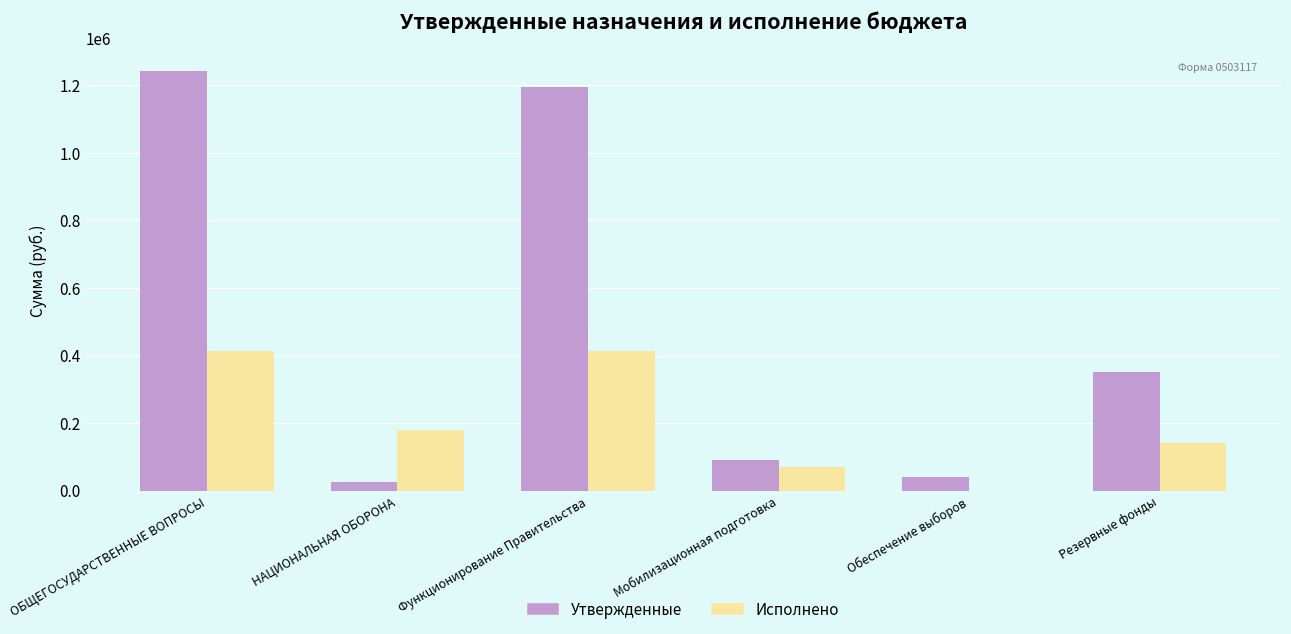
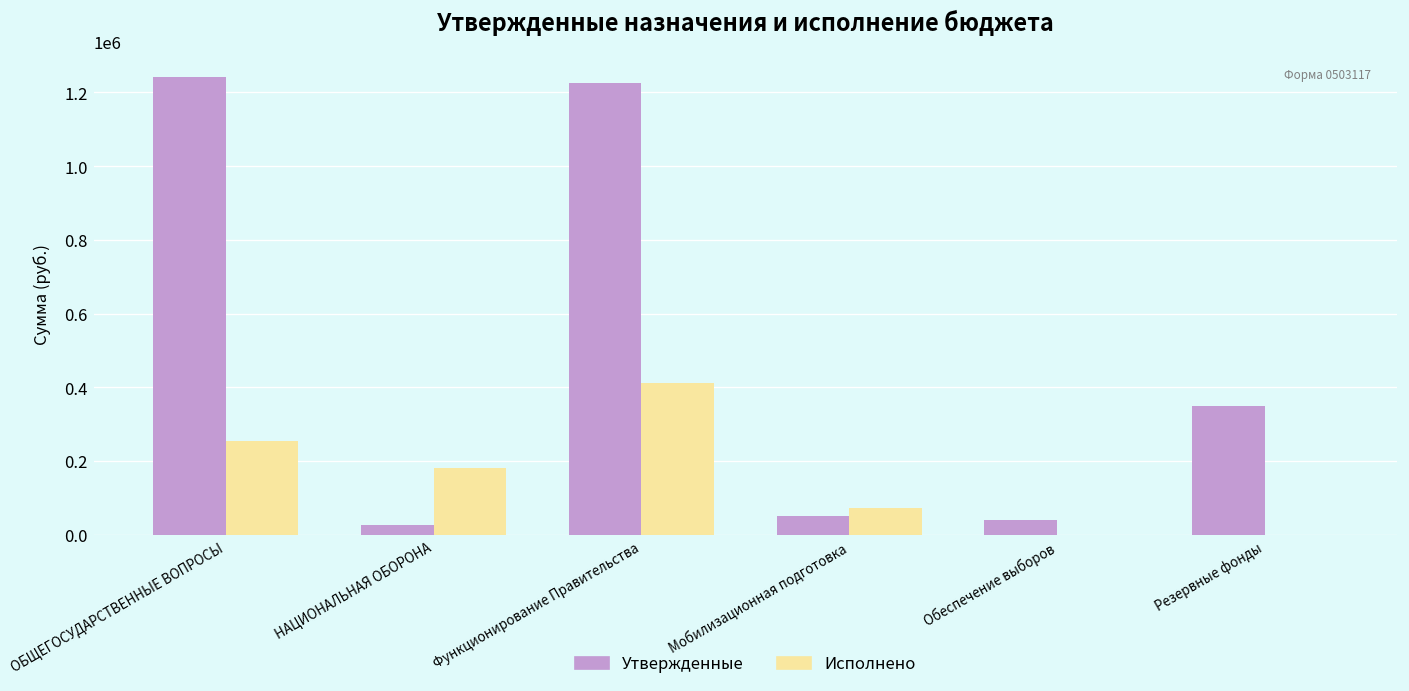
  {
    "Утвержденные": {
      "ОБЩЕГОСУДАРСТВЕННЫЕ ВОПРОСЫ": 1240000,
      "НАЦИОНАЛЬНАЯ ОБОРОНА": 30000,
-     "Функционирование Правительства": 1190000,
-     "Мобилизационная подготовка": 90000,
+     "Функционирование Правительства": 1220000,
+     "Мобилизационная подготовка": 50000,
      "Обеспечение выборов": 40000,
      "Резервные фонды": 350000
    },
    "Исполнено": {
-     "ОБЩЕГОСУДАРСТВЕННЫЕ ВОПРОСЫ": 410000,
+     "ОБЩЕГОСУДАРСТВЕННЫЕ ВОПРОСЫ": 250000,
      "НАЦИОНАЛЬНАЯ ОБОРОНА": 180000,
      "Функционирование Правительства": 410000,
      "Мобилизационная подготовка": 70000,
      "Обеспечение выборов": 0,
-     "Резервные фонды": 140000
+     "Резервные фонды": 0
    }
  }
